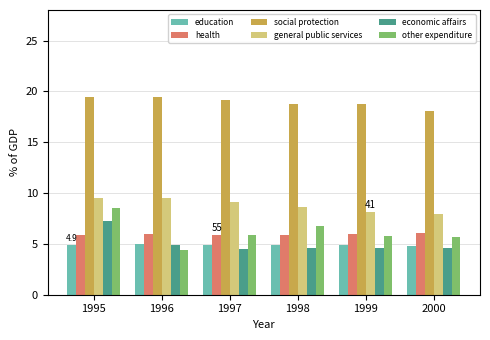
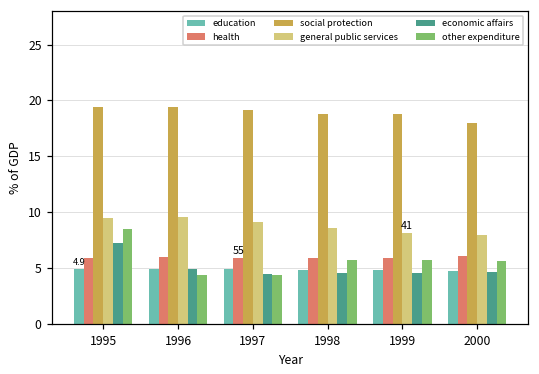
  {
    "other expenditure": {
      "1995": 8.5,
      "1996": 4.4,
-     "1997": 5.8,
-     "1998": 6.8,
+     "1997": 4.4,
+     "1998": 5.8,
      "1999": 5.7,
      "2000": 5.7
    }
  }
